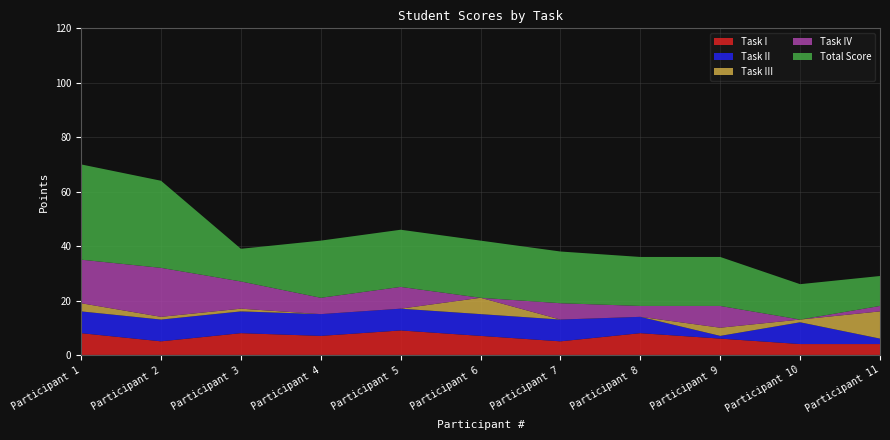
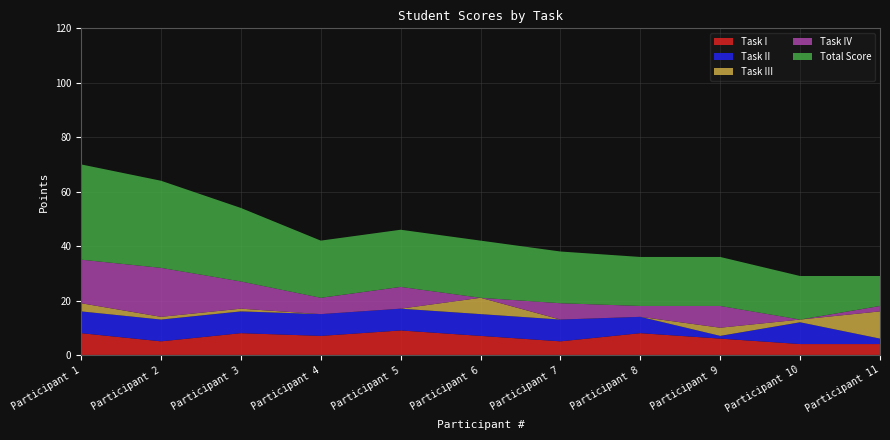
  {
    "Task I": {
      "Participant 1": 8,
      "Participant 2": 5,
      "Participant 3": 8,
      "Participant 4": 7,
      "Participant 5": 9,
      "Participant 6": 7,
      "Participant 7": 5,
      "Participant 8": 8,
      "Participant 9": 6,
      "Participant 10": 4,
      "Participant 11": 4
    },
    "Task II": {
      "Participant 1": 8,
      "Participant 2": 8,
      "Participant 3": 8,
      "Participant 6": 8,
      "Participant 9": 1,
      "Participant 10": 8,
      "Participant 11": 2
    },
    "Task III": {
      "Participant 1": 3,
      "Participant 2": 1,
      "Participant 3": 1,
      "Participant 9": 3,
      "Participant 11": 10
    },
    "Task IV": {
      "Participant 1": 16,
      "Participant 2": 18,
      "Participant 3": 10,
      "Participant 4": 6,
      "Participant 5": 8,
      "Participant 7": 6,
      "Participant 8": 4,
      "Participant 9": 8,
      "Participant 11": 2
    },
    "Total Score": {
      "Participant 1": 35,
      "Participant 2": 32,
-     "Participant 3": 12,
+     "Participant 3": 27,
      "Participant 4": 21,
      "Participant 5": 21,
      "Participant 6": 21,
      "Participant 7": 19,
      "Participant 8": 18,
      "Participant 9": 18,
-     "Participant 10": 13,
+     "Participant 10": 16,
      "Participant 11": 11
    }
  }
